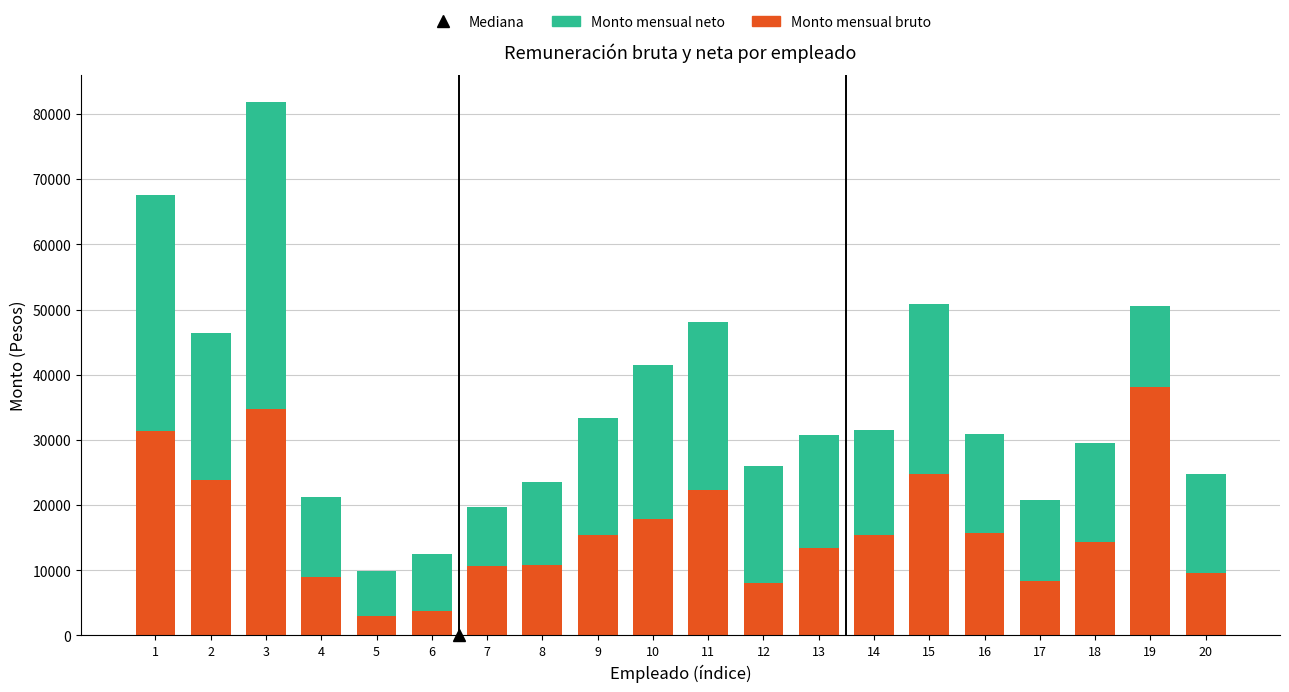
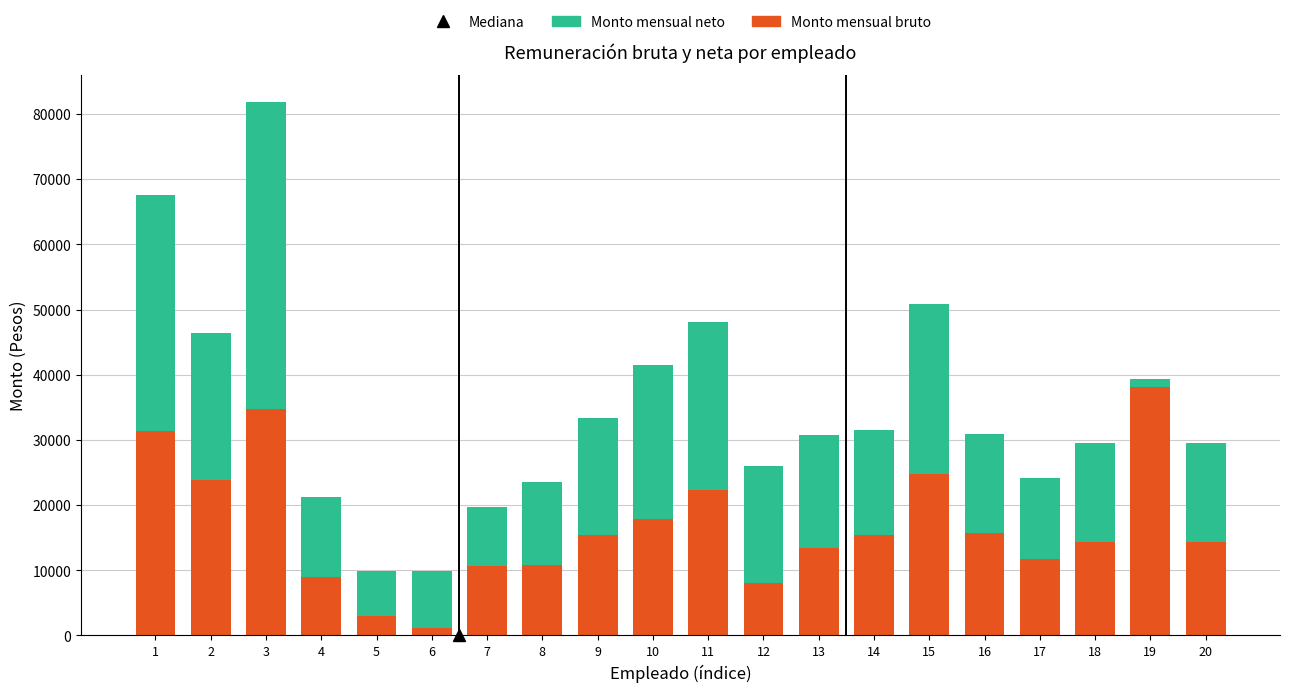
  {
    "Monto mensual bruto": {
      "1": 31000,
      "2": 24000,
      "3": 35000,
      "4": 9000,
      "5": 3000,
-     "6": 4000,
+     "6": 1000,
      "7": 11000,
      "8": 11000,
      "9": 15000,
      "10": 18000,
      "11": 22000,
      "12": 8000,
      "13": 13000,
      "14": 15000,
      "15": 25000,
      "16": 16000,
-     "17": 8000,
+     "17": 12000,
      "18": 14000,
      "19": 38000,
-     "20": 10000
+     "20": 14000
    },
    "Monto mensual neto": {
      "1": 36000,
      "2": 23000,
      "3": 47000,
      "4": 12000,
      "5": 7000,
      "6": 9000,
      "7": 9000,
      "8": 13000,
      "9": 18000,
      "10": 24000,
      "11": 26000,
      "12": 18000,
      "13": 17000,
      "14": 16000,
      "15": 26000,
      "16": 15000,
      "17": 12000,
      "18": 15000,
-     "19": 12000,
+     "19": 1000,
      "20": 15000
    }
  }
